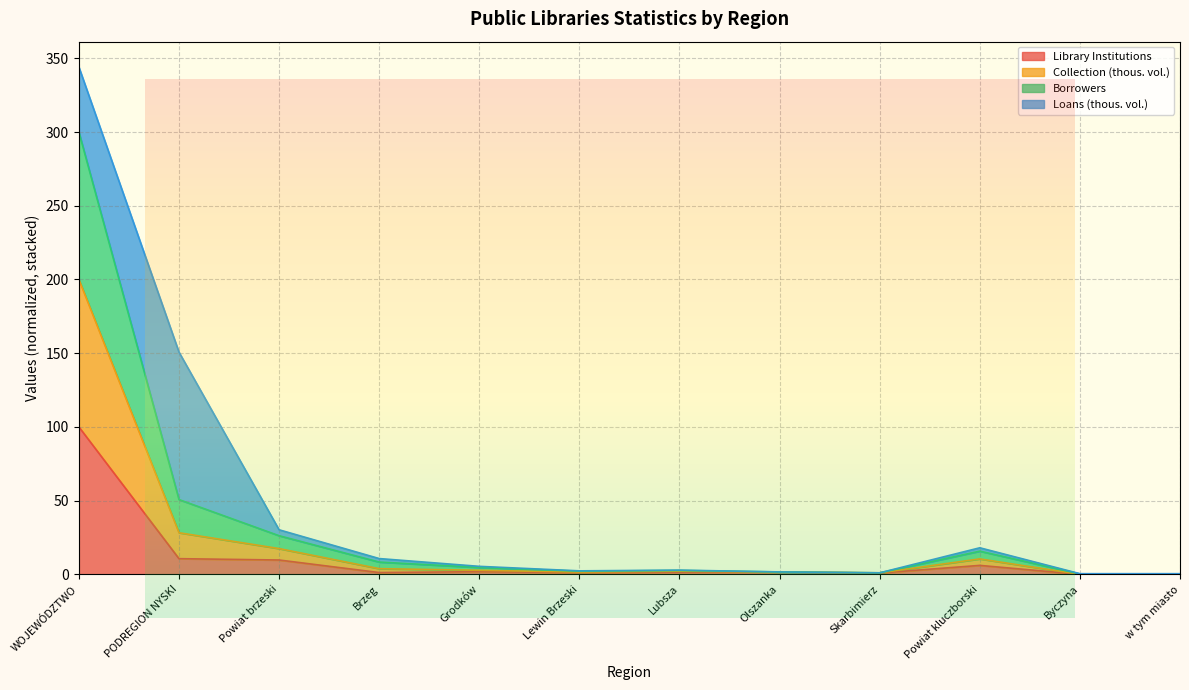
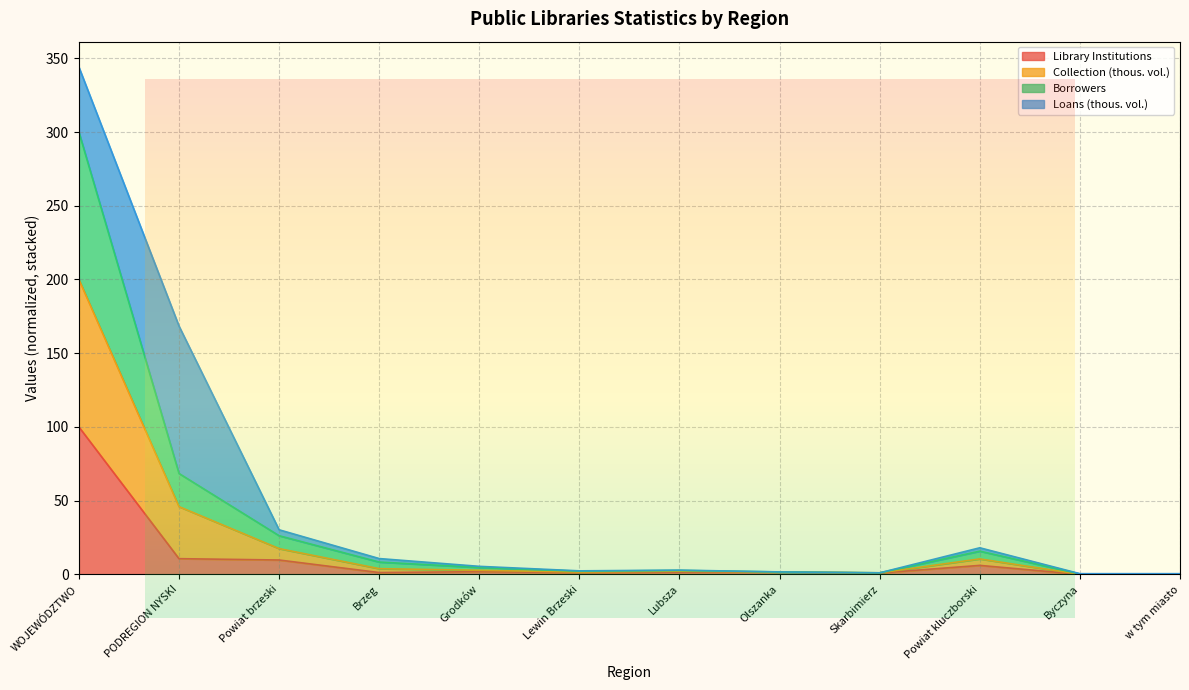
  {
    "Library Institutions": {
      "WOJEWÓDZTWO": 100,
      "PODREGION NYSKI": 11
    },
    "Collection (thous. vol.)": {
      "WOJEWÓDZTWO": 100,
-     "PODREGION NYSKI": 18
+     "PODREGION NYSKI": 35
    },
    "Borrowers": {
      "WOJEWÓDZTWO": 100,
      "PODREGION NYSKI": 22
    },
    "Loans (thous. vol.)": {
      "WOJEWÓDZTWO": 44,
      "PODREGION NYSKI": 100
    }
  }
